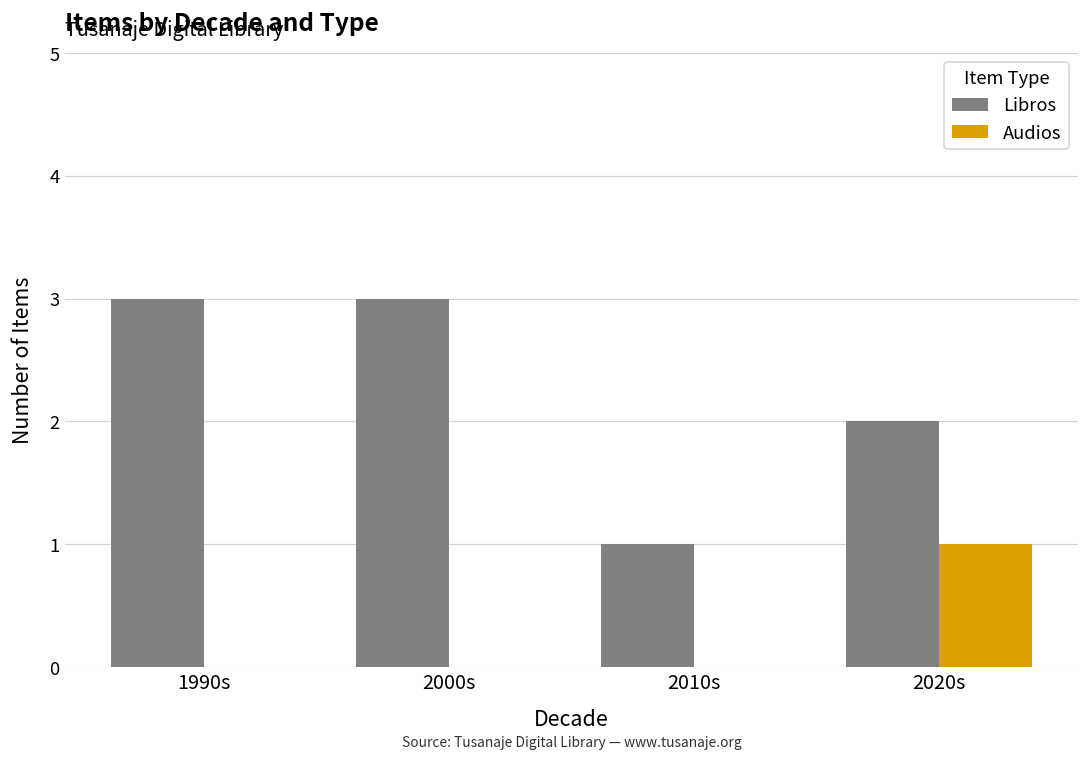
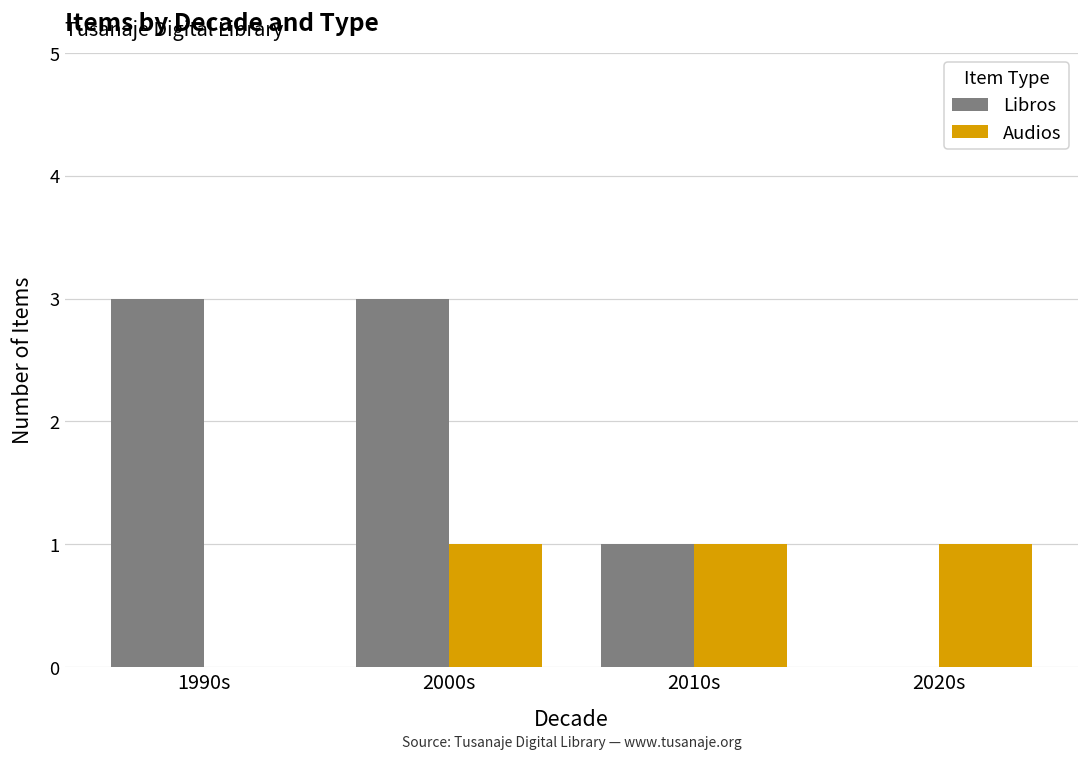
  {
    "Libros": {
      "1990s": 3,
      "2000s": 3,
      "2010s": 1,
-     "2020s": 2
+     "2020s": 0
    },
    "Audios": {
      "1990s": 0,
-     "2000s": 0,
-     "2010s": 0,
+     "2000s": 1,
+     "2010s": 1,
      "2020s": 1
    }
  }
